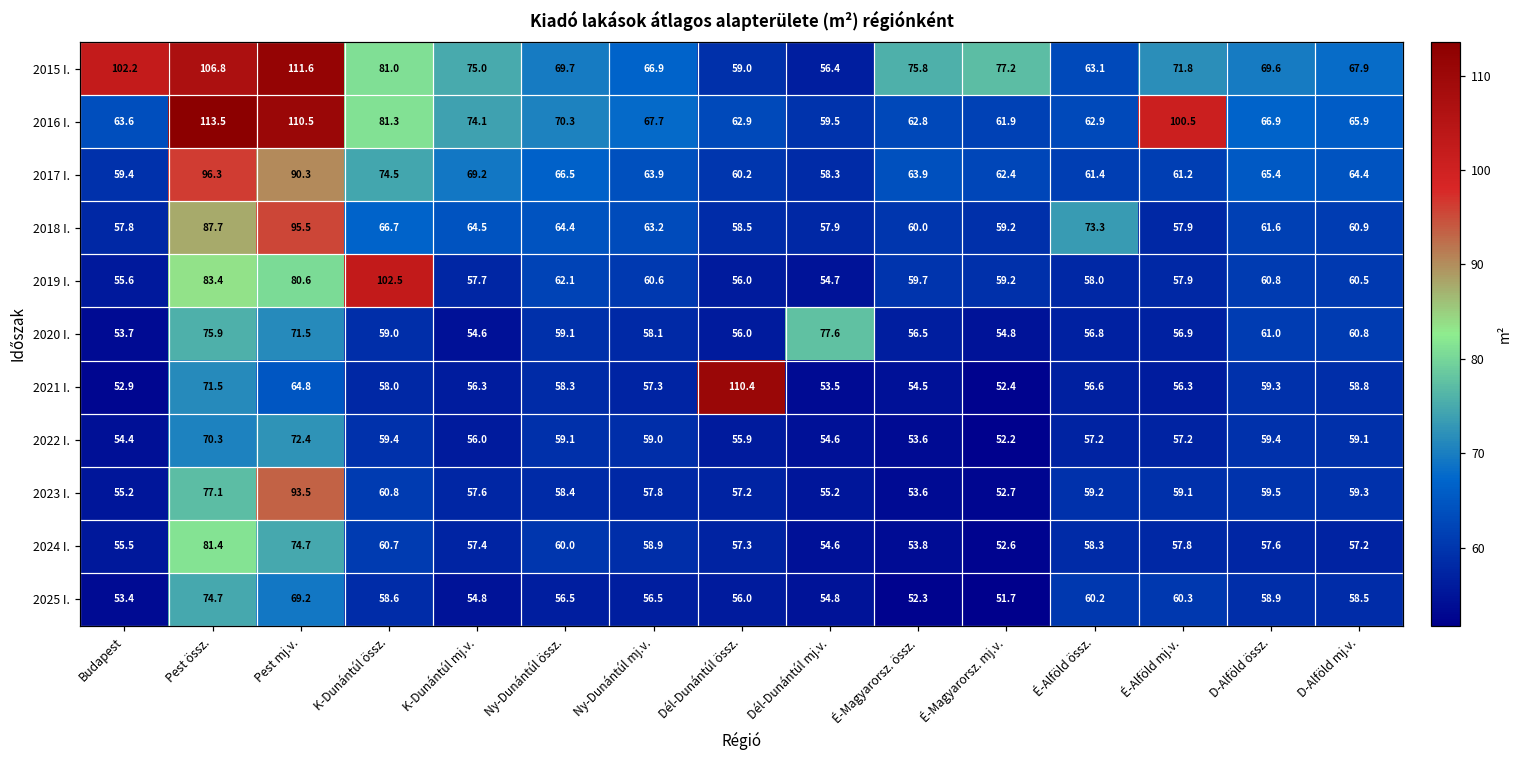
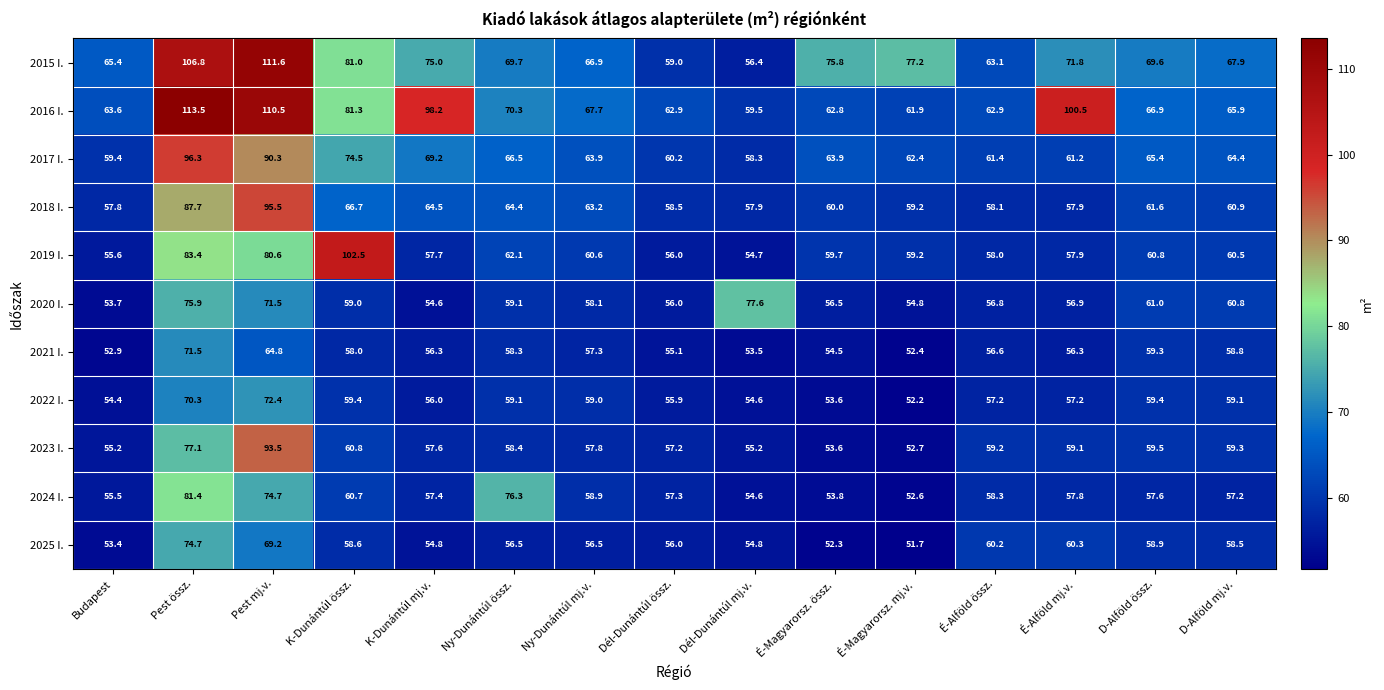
  {
    "2015 I.": {
-     "Budapest": 102.2,
+     "Budapest": 65.4,
      "Pest össz.": 106.8,
      "Pest mj.v.": 111.6,
      "K-Dunántúl össz.": 81.0,
      "K-Dunántúl mj.v.": 75.0,
      "Ny-Dunántúl össz.": 69.7,
      "Ny-Dunántúl mj.v.": 66.9,
      "Dél-Dunántúl össz.": 59.0,
      "Dél-Dunántúl mj.v.": 56.4,
      "É-Magyarorsz. össz.": 75.8,
      "É-Magyarorsz. mj.v.": 77.2,
      "É-Alföld össz.": 63.1,
      "É-Alföld mj.v.": 71.8,
      "D-Alföld össz.": 69.6,
      "D-Alföld mj.v.": 67.9
    },
    "2016 I.": {
      "Budapest": 63.6,
      "Pest össz.": 113.5,
      "Pest mj.v.": 110.5,
      "K-Dunántúl össz.": 81.3,
-     "K-Dunántúl mj.v.": 74.1,
+     "K-Dunántúl mj.v.": 98.2,
      "Ny-Dunántúl össz.": 70.3,
      "Ny-Dunántúl mj.v.": 67.7,
      "Dél-Dunántúl össz.": 62.9,
      "Dél-Dunántúl mj.v.": 59.5,
      "É-Magyarorsz. össz.": 62.8,
      "É-Magyarorsz. mj.v.": 61.9,
      "É-Alföld össz.": 62.9,
      "É-Alföld mj.v.": 100.5,
      "D-Alföld össz.": 66.9,
      "D-Alföld mj.v.": 65.9
    },
    "2017 I.": {
      "Budapest": 59.4,
      "Pest össz.": 96.3,
      "Pest mj.v.": 90.3,
      "K-Dunántúl össz.": 74.5,
      "K-Dunántúl mj.v.": 69.2,
      "Ny-Dunántúl össz.": 66.5,
      "Ny-Dunántúl mj.v.": 63.9,
      "Dél-Dunántúl össz.": 60.2,
      "Dél-Dunántúl mj.v.": 58.3,
      "É-Magyarorsz. össz.": 63.9,
      "É-Magyarorsz. mj.v.": 62.4,
      "É-Alföld össz.": 61.4,
      "É-Alföld mj.v.": 61.2,
      "D-Alföld össz.": 65.4,
      "D-Alföld mj.v.": 64.4
    },
    "2018 I.": {
      "Budapest": 57.8,
      "Pest össz.": 87.7,
      "Pest mj.v.": 95.5,
      "K-Dunántúl össz.": 66.7,
      "K-Dunántúl mj.v.": 64.5,
      "Ny-Dunántúl össz.": 64.4,
      "Ny-Dunántúl mj.v.": 63.2,
      "Dél-Dunántúl össz.": 58.5,
      "Dél-Dunántúl mj.v.": 57.9,
      "É-Magyarorsz. össz.": 60.0,
      "É-Magyarorsz. mj.v.": 59.2,
-     "É-Alföld össz.": 73.3,
+     "É-Alföld össz.": 58.1,
      "É-Alföld mj.v.": 57.9,
      "D-Alföld össz.": 61.6,
      "D-Alföld mj.v.": 60.9
    },
    "2019 I.": {
      "Budapest": 55.6,
      "Pest össz.": 83.4,
      "Pest mj.v.": 80.6,
      "K-Dunántúl össz.": 102.5,
      "K-Dunántúl mj.v.": 57.7,
      "Ny-Dunántúl össz.": 62.1,
      "Ny-Dunántúl mj.v.": 60.6,
      "Dél-Dunántúl össz.": 56.0,
      "Dél-Dunántúl mj.v.": 54.7,
      "É-Magyarorsz. össz.": 59.7,
      "É-Magyarorsz. mj.v.": 59.2,
      "É-Alföld össz.": 58.0,
      "É-Alföld mj.v.": 57.9,
      "D-Alföld össz.": 60.8,
      "D-Alföld mj.v.": 60.5
    },
    "2020 I.": {
      "Budapest": 53.7,
      "Pest össz.": 75.9,
      "Pest mj.v.": 71.5,
      "K-Dunántúl össz.": 59.0,
      "K-Dunántúl mj.v.": 54.6,
      "Ny-Dunántúl össz.": 59.1,
      "Ny-Dunántúl mj.v.": 58.1,
      "Dél-Dunántúl össz.": 56.0,
      "Dél-Dunántúl mj.v.": 77.6,
      "É-Magyarorsz. össz.": 56.5,
      "É-Magyarorsz. mj.v.": 54.8,
      "É-Alföld össz.": 56.8,
      "É-Alföld mj.v.": 56.9,
      "D-Alföld össz.": 61.0,
      "D-Alföld mj.v.": 60.8
    },
    "2021 I.": {
      "Budapest": 52.9,
      "Pest össz.": 71.5,
      "Pest mj.v.": 64.8,
      "K-Dunántúl össz.": 58.0,
      "K-Dunántúl mj.v.": 56.3,
      "Ny-Dunántúl össz.": 58.3,
      "Ny-Dunántúl mj.v.": 57.3,
-     "Dél-Dunántúl össz.": 110.4,
+     "Dél-Dunántúl össz.": 55.1,
      "Dél-Dunántúl mj.v.": 53.5,
      "É-Magyarorsz. össz.": 54.5,
      "É-Magyarorsz. mj.v.": 52.4,
      "É-Alföld össz.": 56.6,
      "É-Alföld mj.v.": 56.3,
      "D-Alföld össz.": 59.3,
      "D-Alföld mj.v.": 58.8
    },
    "2022 I.": {
      "Budapest": 54.4,
      "Pest össz.": 70.3,
      "Pest mj.v.": 72.4,
      "K-Dunántúl össz.": 59.4,
      "K-Dunántúl mj.v.": 56.0,
      "Ny-Dunántúl össz.": 59.1,
      "Ny-Dunántúl mj.v.": 59.0,
      "Dél-Dunántúl össz.": 55.9,
      "Dél-Dunántúl mj.v.": 54.6,
      "É-Magyarorsz. össz.": 53.6,
      "É-Magyarorsz. mj.v.": 52.2,
      "É-Alföld össz.": 57.2,
      "É-Alföld mj.v.": 57.2,
      "D-Alföld össz.": 59.4,
      "D-Alföld mj.v.": 59.1
    },
    "2023 I.": {
      "Budapest": 55.2,
      "Pest össz.": 77.1,
      "Pest mj.v.": 93.5,
      "K-Dunántúl össz.": 60.8,
      "K-Dunántúl mj.v.": 57.6,
      "Ny-Dunántúl össz.": 58.4,
      "Ny-Dunántúl mj.v.": 57.8,
      "Dél-Dunántúl össz.": 57.2,
      "Dél-Dunántúl mj.v.": 55.2,
      "É-Magyarorsz. össz.": 53.6,
      "É-Magyarorsz. mj.v.": 52.7,
      "É-Alföld össz.": 59.2,
      "É-Alföld mj.v.": 59.1,
      "D-Alföld össz.": 59.5,
      "D-Alföld mj.v.": 59.3
    },
    "2024 I.": {
      "Budapest": 55.5,
      "Pest össz.": 81.4,
      "Pest mj.v.": 74.7,
      "K-Dunántúl össz.": 60.7,
      "K-Dunántúl mj.v.": 57.4,
-     "Ny-Dunántúl össz.": 60.0,
+     "Ny-Dunántúl össz.": 76.3,
      "Ny-Dunántúl mj.v.": 58.9,
      "Dél-Dunántúl össz.": 57.3,
      "Dél-Dunántúl mj.v.": 54.6,
      "É-Magyarorsz. össz.": 53.8,
      "É-Magyarorsz. mj.v.": 52.6,
      "É-Alföld össz.": 58.3,
      "É-Alföld mj.v.": 57.8,
      "D-Alföld össz.": 57.6,
      "D-Alföld mj.v.": 57.2
    },
    "2025 I.": {
      "Budapest": 53.4,
      "Pest össz.": 74.7,
      "Pest mj.v.": 69.2,
      "K-Dunántúl össz.": 58.6,
      "K-Dunántúl mj.v.": 54.8,
      "Ny-Dunántúl össz.": 56.5,
      "Ny-Dunántúl mj.v.": 56.5,
      "Dél-Dunántúl össz.": 56.0,
      "Dél-Dunántúl mj.v.": 54.8,
      "É-Magyarorsz. össz.": 52.3,
      "É-Magyarorsz. mj.v.": 51.7,
      "É-Alföld össz.": 60.2,
      "É-Alföld mj.v.": 60.3,
      "D-Alföld össz.": 58.9,
      "D-Alföld mj.v.": 58.5
    }
  }
